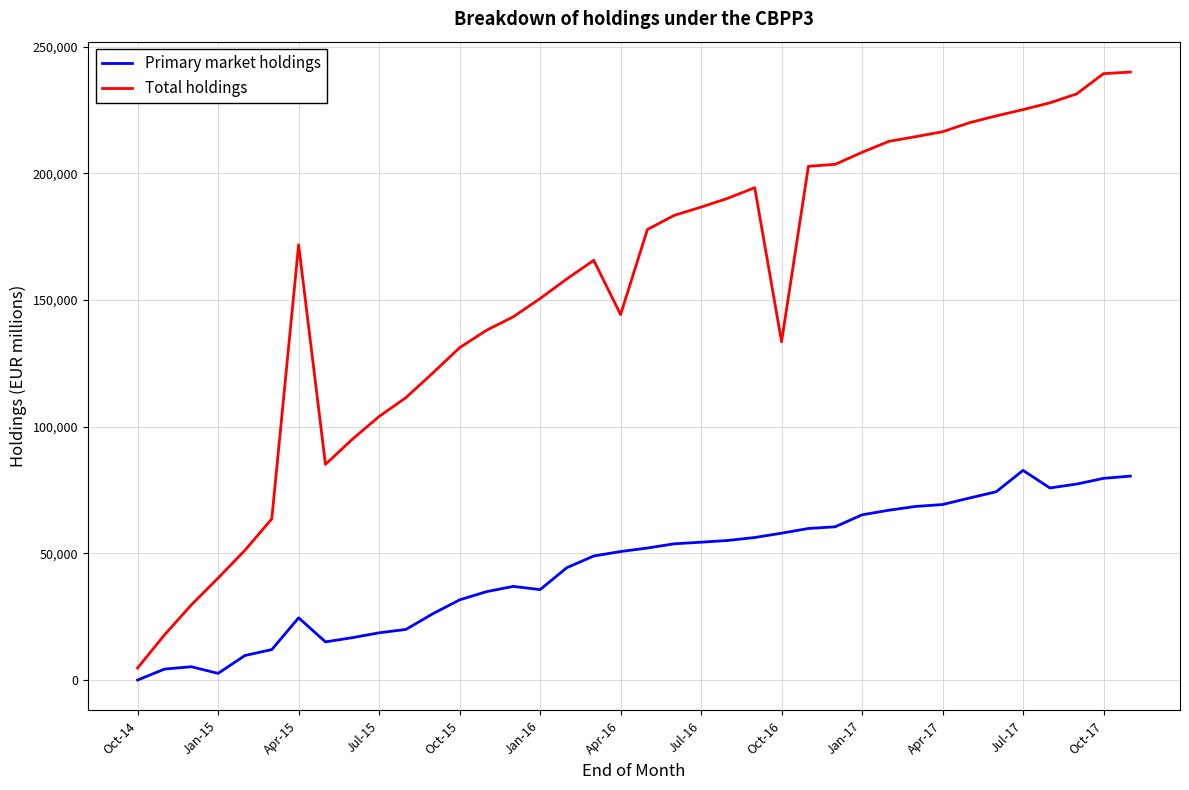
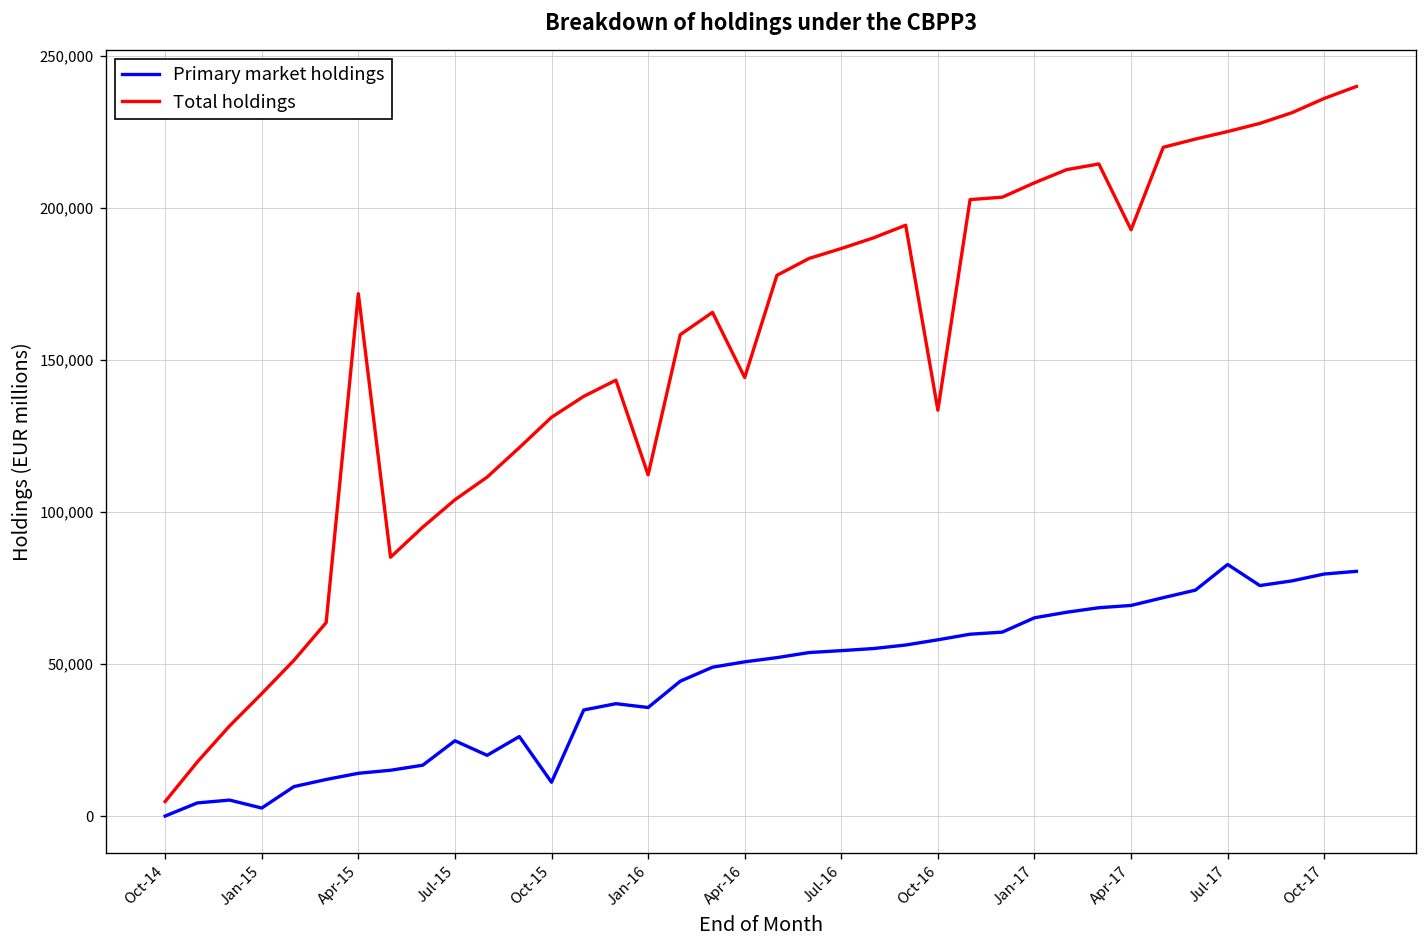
  {
    "Primary market holdings": {
      "Oct-14": "0",
      "Jan-15": "3,000",
-     "Apr-15": "25,000",
-     "Jul-15": "19,000",
-     "Oct-15": "32,000",
+     "Apr-15": "14,000",
+     "Jul-15": "25,000",
+     "Oct-15": "11,000",
      "Jan-16": "36,000",
      "Apr-16": "51,000",
      "Jul-16": "54,000",
      "Oct-16": "58,000",
      "Jan-17": "65,000",
      "Apr-17": "69,000",
      "Jul-17": "83,000",
      "Oct-17": "80,000"
    },
    "Total holdings": {
      "Oct-14": "5,000",
      "Jan-15": "40,000",
      "Apr-15": "172,000",
      "Jul-15": "104,000",
      "Oct-15": "131,000",
-     "Jan-16": "151,000",
+     "Jan-16": "112,000",
      "Apr-16": "144,000",
      "Jul-16": "187,000",
      "Oct-16": "133,000",
      "Jan-17": "208,000",
-     "Apr-17": "216,000",
+     "Apr-17": "193,000",
      "Jul-17": "225,000",
-     "Oct-17": "239,000"
+     "Oct-17": "236,000"
    }
  }
